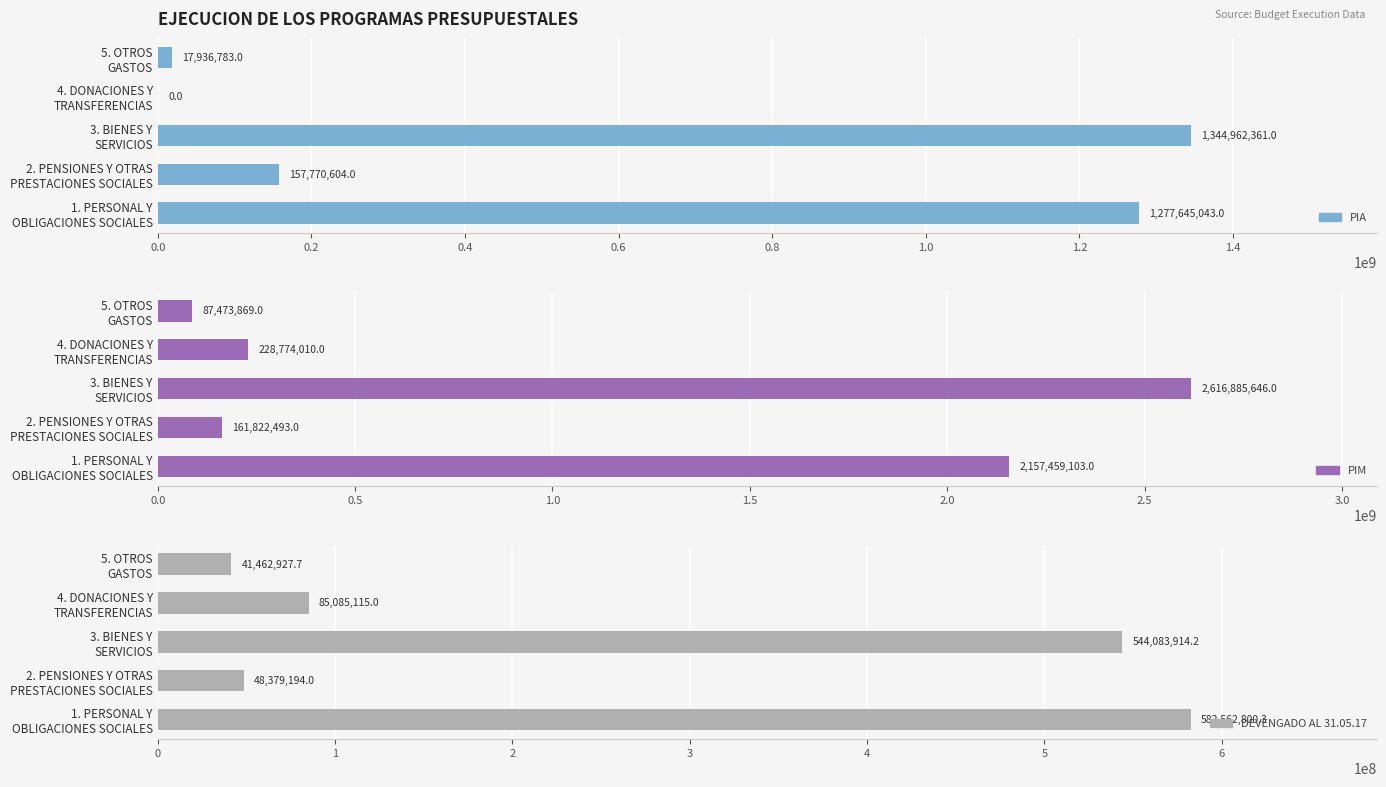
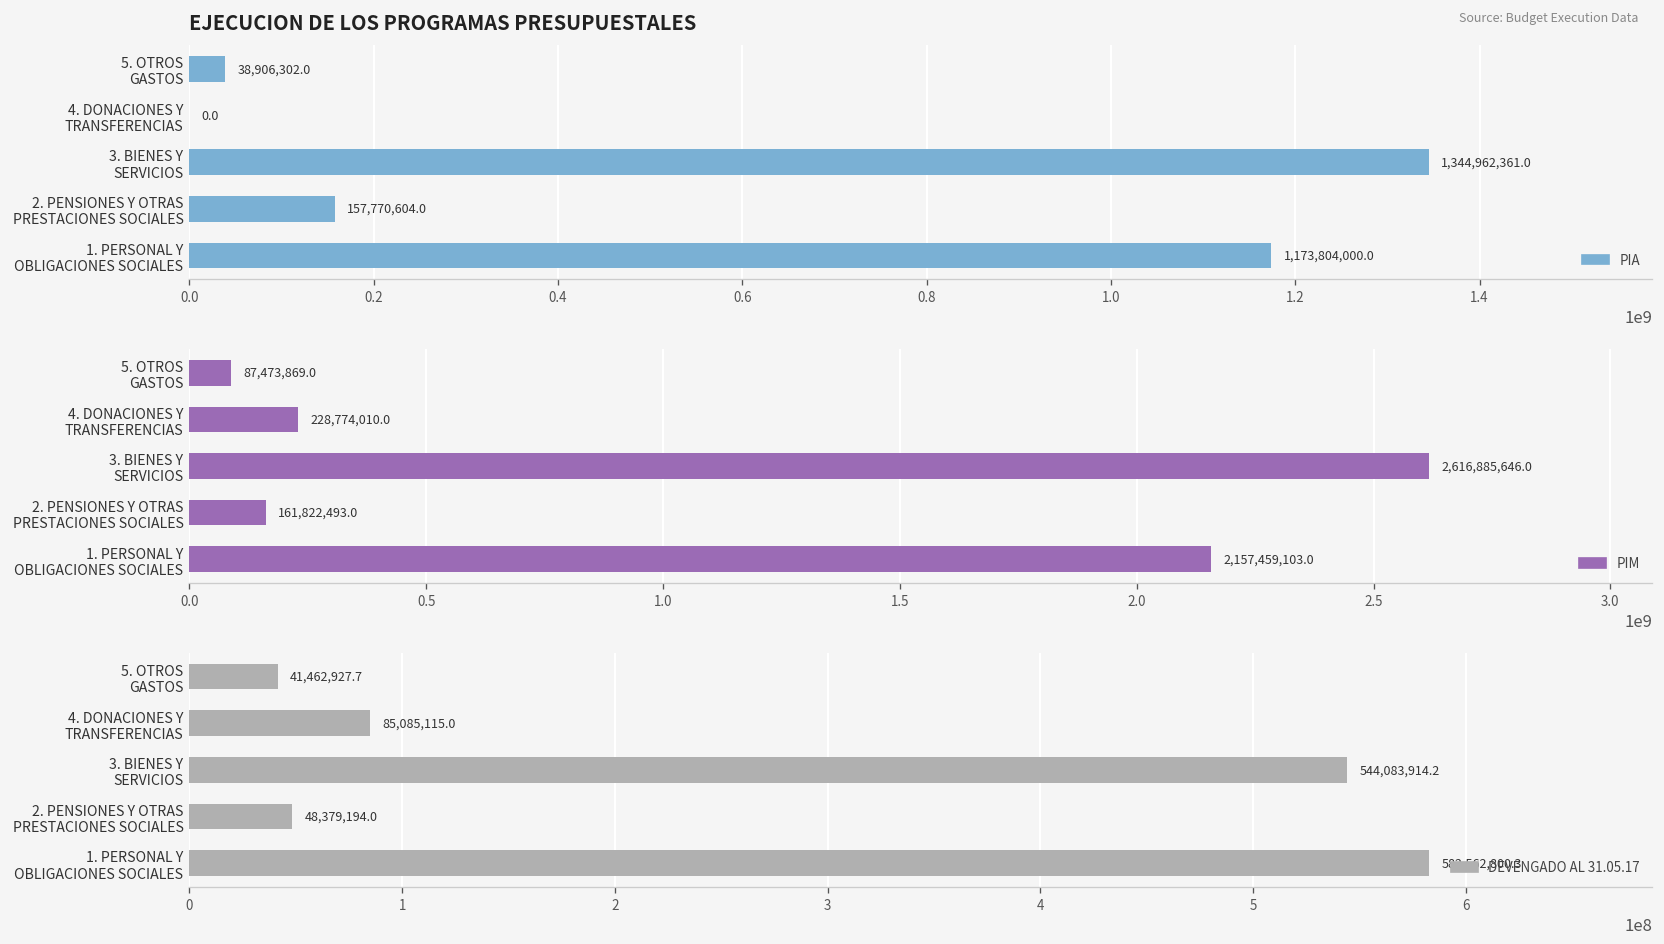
  {
    "EJECUCION DE LOS PROGRAMAS PRESUPUESTALES": {
-     "5. OTROS GASTOS": "17,936,783.0",
+     "5. OTROS GASTOS": "38,906,302.0",
      "4. DONACIONES Y TRANSFERENCIAS": "0.0",
      "3. BIENES Y SERVICIOS": "1,344,962,361.0",
      "2. PENSIONES Y OTRAS PRESTACIONES SOCIALES": "157,770,604.0",
-     "1. PERSONAL Y OBLIGACIONES SOCIALES": "1,277,645,043.0"
+     "1. PERSONAL Y OBLIGACIONES SOCIALES": "1,173,804,000.0"
    }
  }
